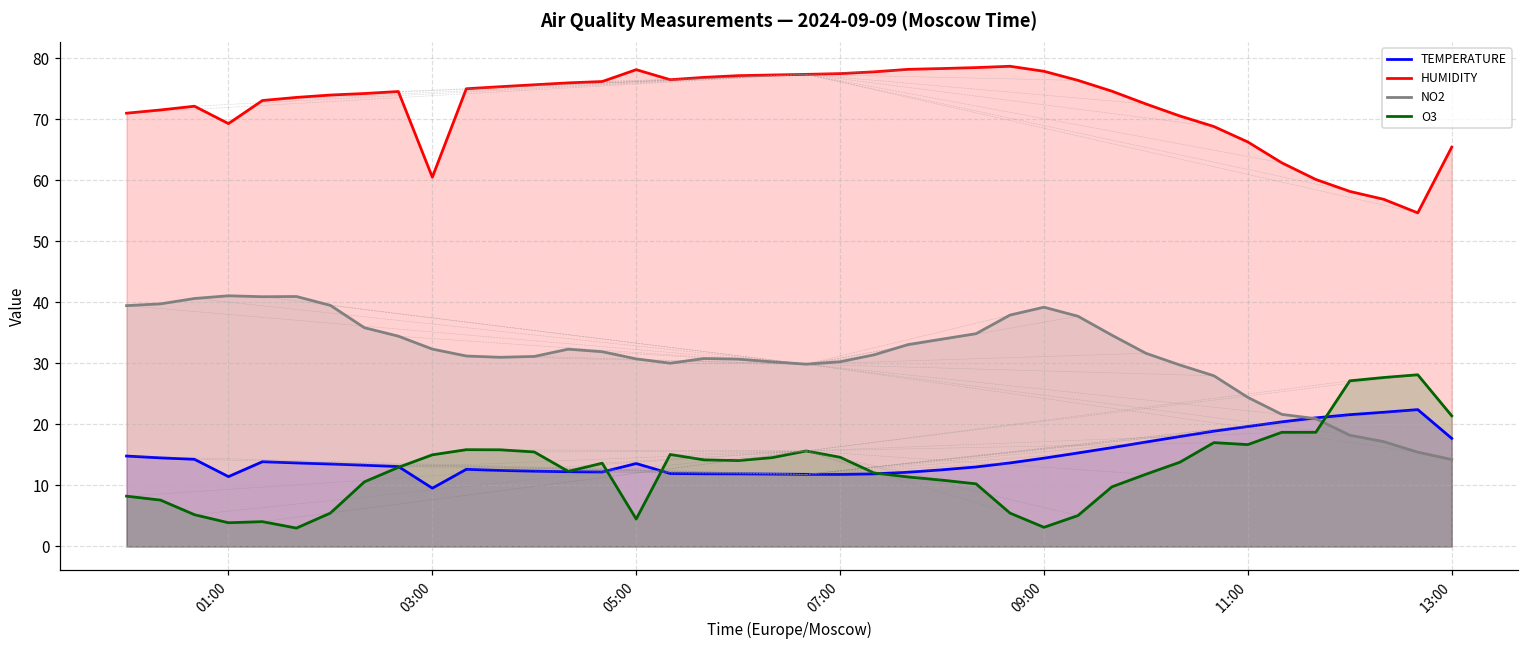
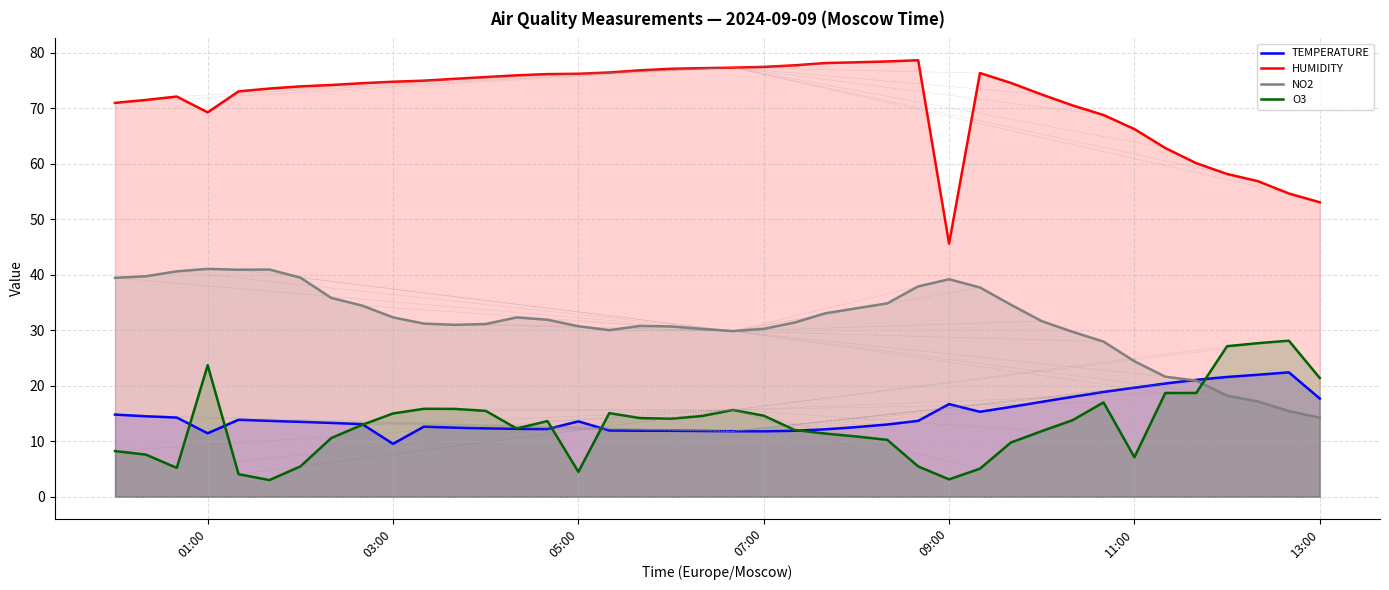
  {
    "TEMPERATURE": {
      "01:00": 11,
      "03:00": 10,
      "05:00": 14,
      "07:00": 12,
-     "09:00": 14,
+     "09:00": 17,
      "11:00": 20,
      "13:00": 18
    },
    "HUMIDITY": {
      "01:00": 69,
-     "03:00": 60,
-     "05:00": 78,
+     "03:00": 75,
+     "05:00": 76,
      "07:00": 77,
-     "09:00": 78,
+     "09:00": 46,
      "11:00": 66,
-     "13:00": 65
+     "13:00": 53
    },
    "O3": {
-     "01:00": 4,
+     "01:00": 24,
      "03:00": 15,
      "05:00": 4,
      "07:00": 15,
      "09:00": 3,
-     "11:00": 17,
+     "11:00": 7,
      "13:00": 21
    }
  }
